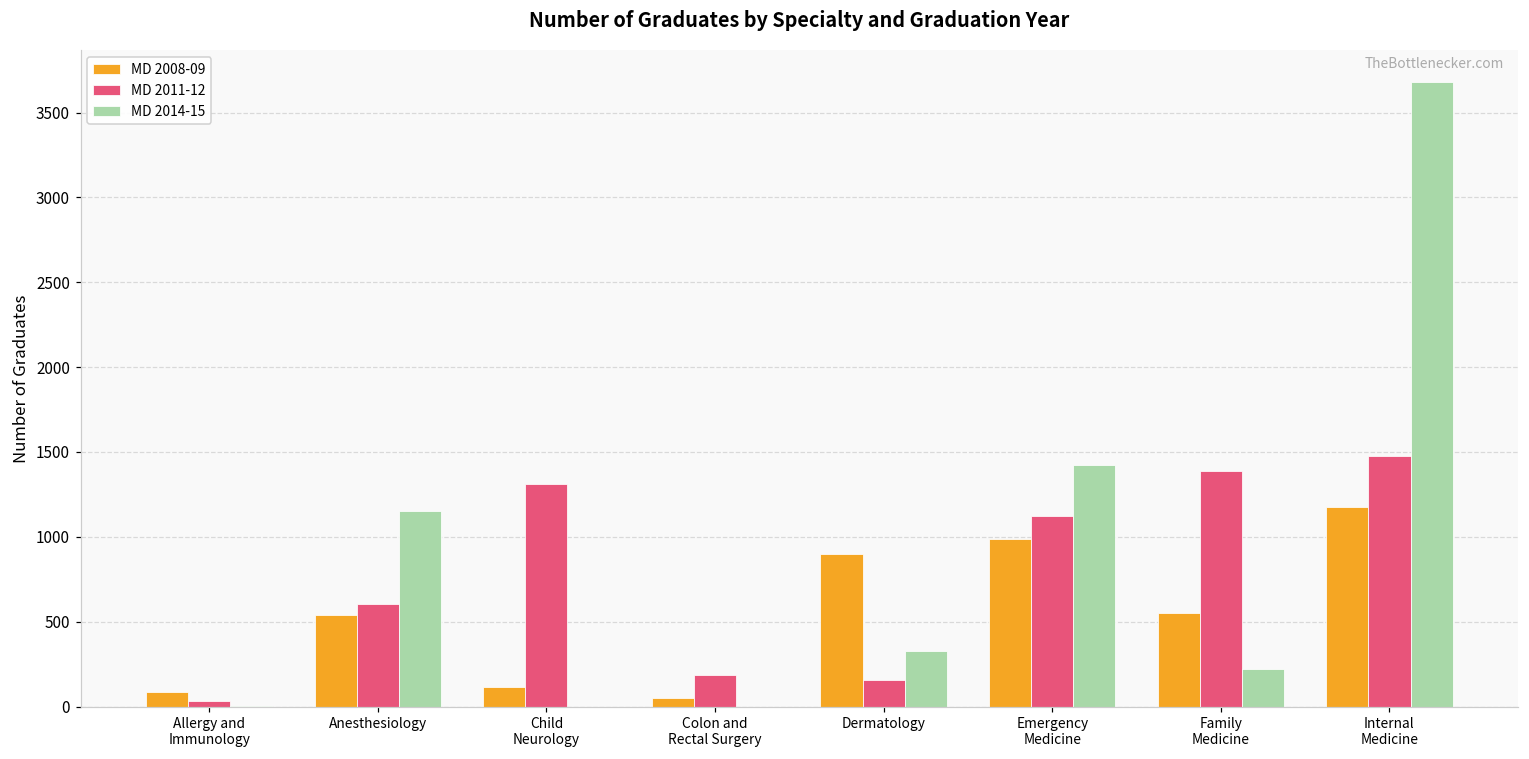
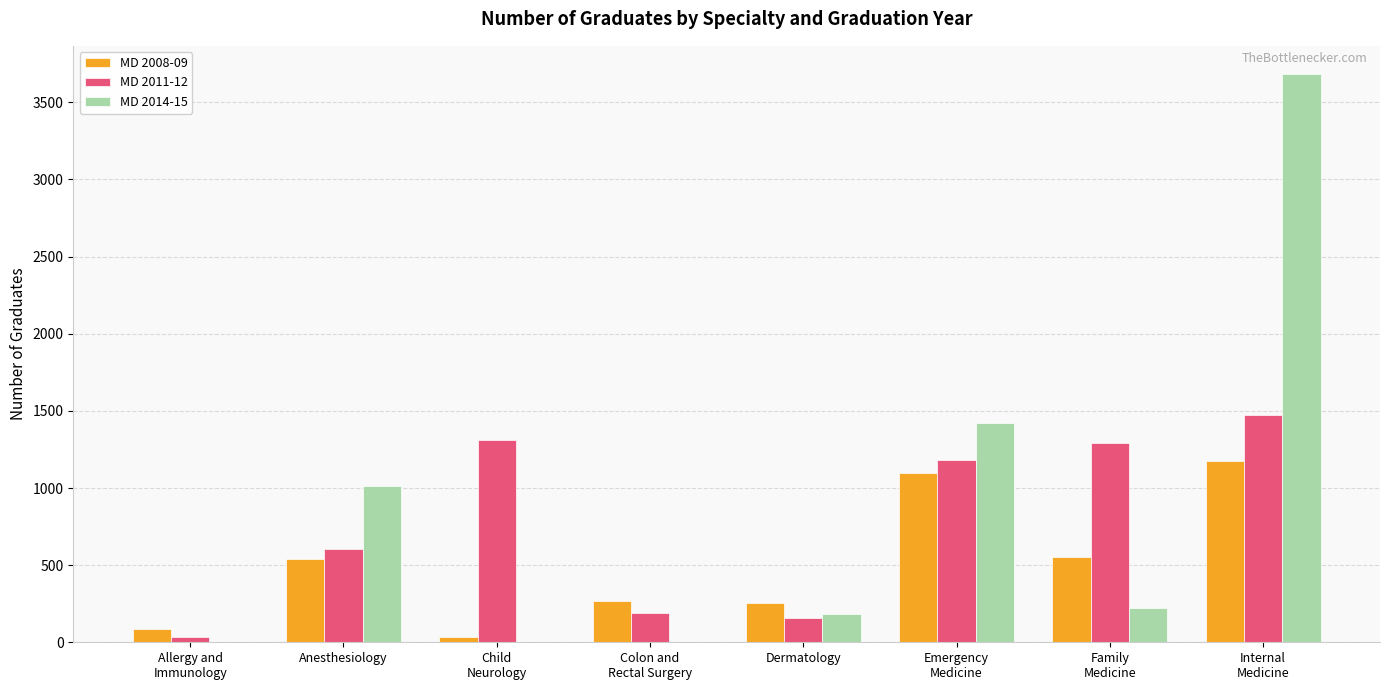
  {
    "MD 2008-09": {
      "Allergy and Immunology": 90,
      "Anesthesiology": 540,
-     "Child Neurology": 110,
-     "Colon and Rectal Surgery": 50,
-     "Dermatology": 900,
-     "Emergency Medicine": 990,
+     "Child Neurology": 30,
+     "Colon and Rectal Surgery": 270,
+     "Dermatology": 260,
+     "Emergency Medicine": 1100,
      "Family Medicine": 550,
      "Internal Medicine": 1180
    },
    "MD 2011-12": {
      "Allergy and Immunology": 30,
      "Anesthesiology": 610,
      "Child Neurology": 1310,
      "Colon and Rectal Surgery": 190,
      "Dermatology": 160,
-     "Emergency Medicine": 1120,
-     "Family Medicine": 1390,
+     "Emergency Medicine": 1180,
+     "Family Medicine": 1290,
      "Internal Medicine": 1480
    },
    "MD 2014-15": {
-     "Anesthesiology": 1150,
+     "Anesthesiology": 1010,
      "Child Neurology": 0,
      "Colon and Rectal Surgery": 0,
-     "Dermatology": 330,
+     "Dermatology": 180,
      "Emergency Medicine": 1420,
      "Family Medicine": 220,
      "Internal Medicine": 3680
    }
  }
